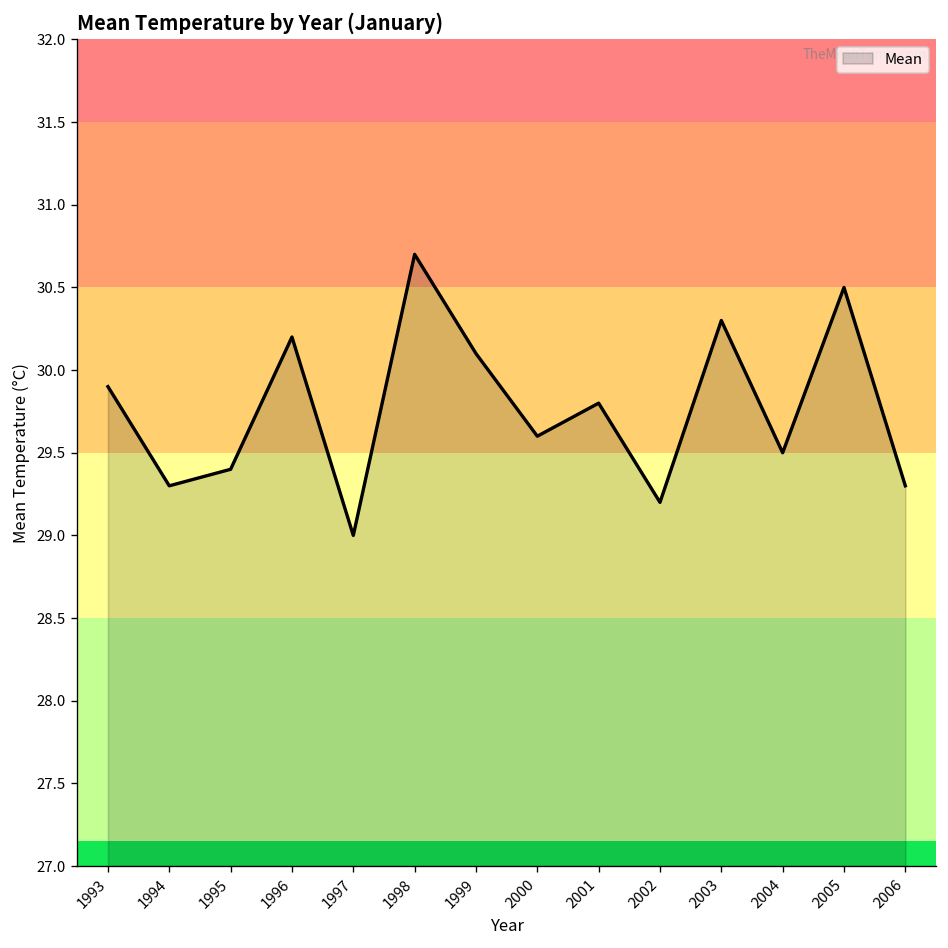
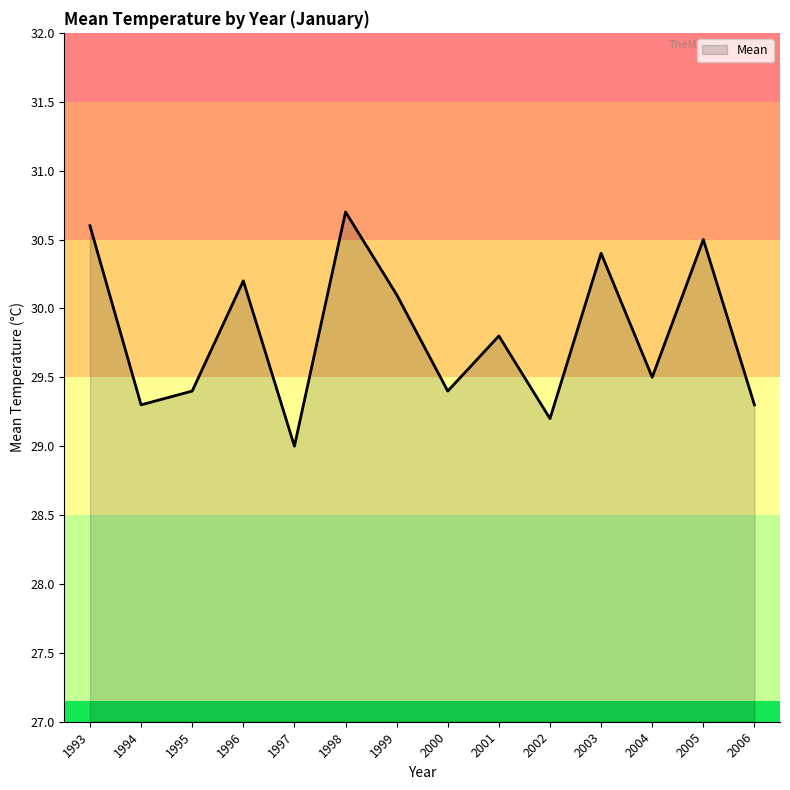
  {
-   "1993": 29.9,
+   "1993": 30.6,
    "1994": 29.3,
    "1995": 29.4,
    "1996": 30.2,
    "1997": 29.0,
    "1998": 30.7,
    "1999": 30.1,
-   "2000": 29.6,
+   "2000": 29.4,
    "2001": 29.8,
    "2002": 29.2,
-   "2003": 30.3,
+   "2003": 30.4,
    "2004": 29.5,
    "2005": 30.5,
    "2006": 29.3
  }
